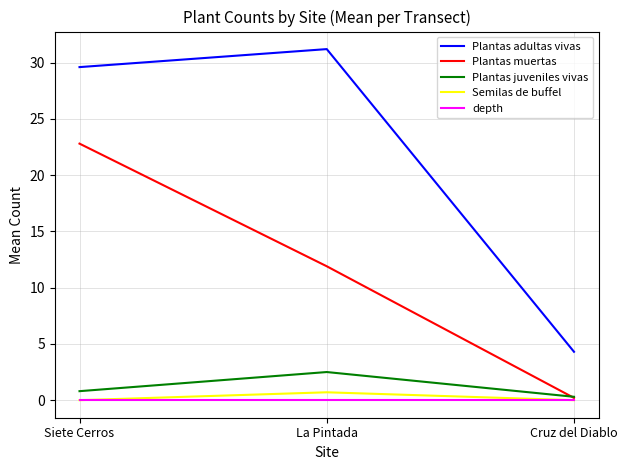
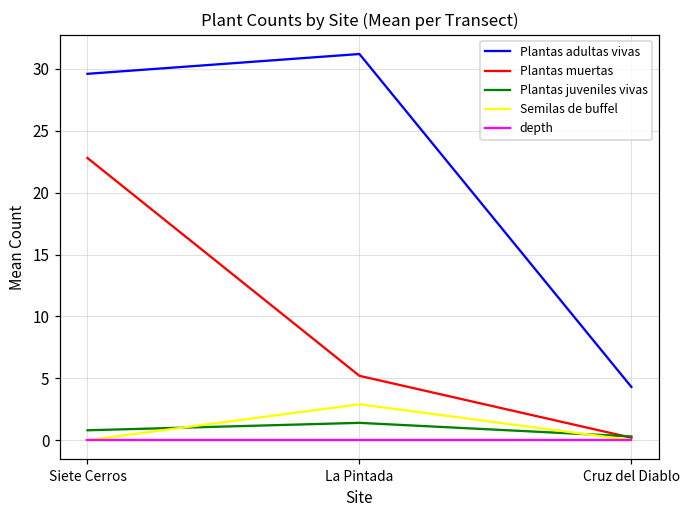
  {
    "Plantas adultas vivas": {
      "Siete Cerros": 29.6,
      "La Pintada": 31.2,
      "Cruz del Diablo": 4.3
    },
    "Plantas muertas": {
      "Siete Cerros": 22.8,
-     "La Pintada": 11.9
+     "La Pintada": 5.2
    },
    "Plantas juveniles vivas": {
      "Siete Cerros": 0.8,
-     "La Pintada": 2.5
+     "La Pintada": 1.4
    },
    "Semilas de buffel": {
-     "La Pintada": 0.7
+     "La Pintada": 2.9
    },
    "depth": {
      "La Pintada": 0.0
    }
  }
